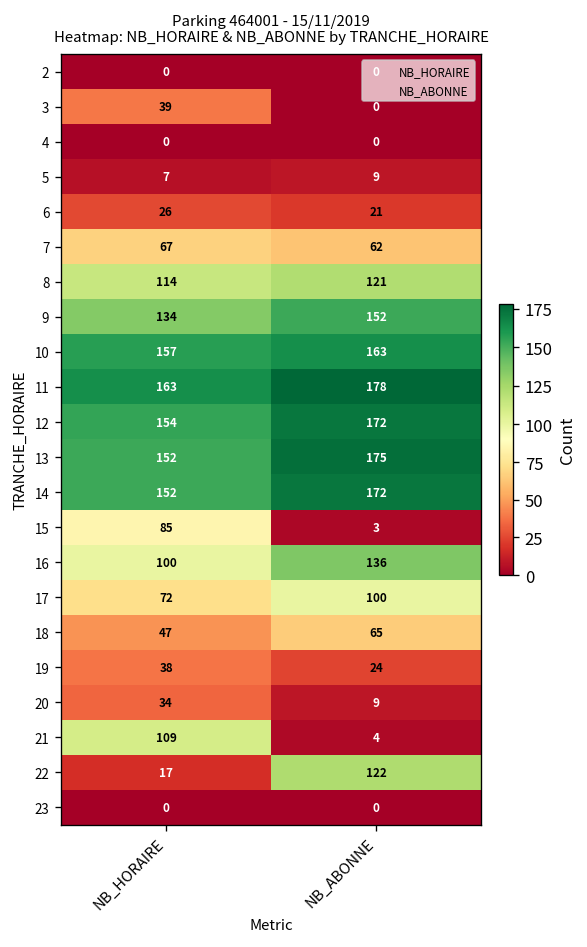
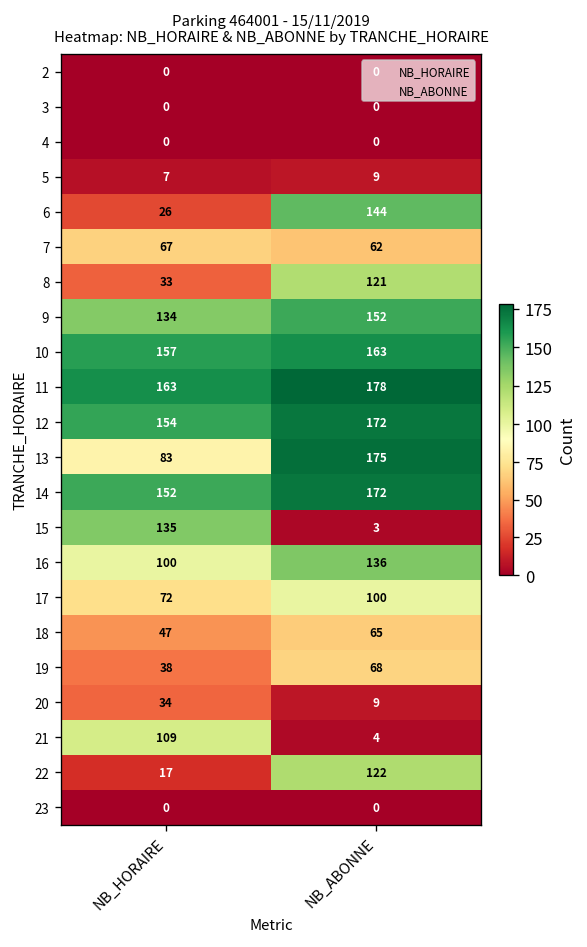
  {
    "2": {
      "NB_HORAIRE": 0
    },
    "3": {
-     "NB_HORAIRE": 39,
+     "NB_HORAIRE": 0,
      "NB_ABONNE": 0
    },
    "4": {
      "NB_HORAIRE": 0,
      "NB_ABONNE": 0
    },
    "5": {
      "NB_HORAIRE": 7,
      "NB_ABONNE": 9
    },
    "6": {
      "NB_HORAIRE": 26,
-     "NB_ABONNE": 21
+     "NB_ABONNE": 144
    },
    "7": {
      "NB_HORAIRE": 67,
      "NB_ABONNE": 62
    },
    "8": {
-     "NB_HORAIRE": 114,
+     "NB_HORAIRE": 33,
      "NB_ABONNE": 121
    },
    "9": {
      "NB_HORAIRE": 134,
      "NB_ABONNE": 152
    },
    "10": {
      "NB_HORAIRE": 157,
      "NB_ABONNE": 163
    },
    "11": {
      "NB_HORAIRE": 163,
      "NB_ABONNE": 178
    },
    "12": {
      "NB_HORAIRE": 154,
      "NB_ABONNE": 172
    },
    "13": {
-     "NB_HORAIRE": 152,
+     "NB_HORAIRE": 83,
      "NB_ABONNE": 175
    },
    "14": {
      "NB_HORAIRE": 152,
      "NB_ABONNE": 172
    },
    "15": {
-     "NB_HORAIRE": 85,
+     "NB_HORAIRE": 135,
      "NB_ABONNE": 3
    },
    "16": {
      "NB_HORAIRE": 100,
      "NB_ABONNE": 136
    },
    "17": {
      "NB_HORAIRE": 72,
      "NB_ABONNE": 100
    },
    "18": {
      "NB_HORAIRE": 47,
      "NB_ABONNE": 65
    },
    "19": {
      "NB_HORAIRE": 38,
-     "NB_ABONNE": 24
+     "NB_ABONNE": 68
    },
    "20": {
      "NB_HORAIRE": 34,
      "NB_ABONNE": 9
    },
    "21": {
      "NB_HORAIRE": 109,
      "NB_ABONNE": 4
    },
    "22": {
      "NB_HORAIRE": 17,
      "NB_ABONNE": 122
    },
    "23": {
      "NB_HORAIRE": 0,
      "NB_ABONNE": 0
    }
  }
